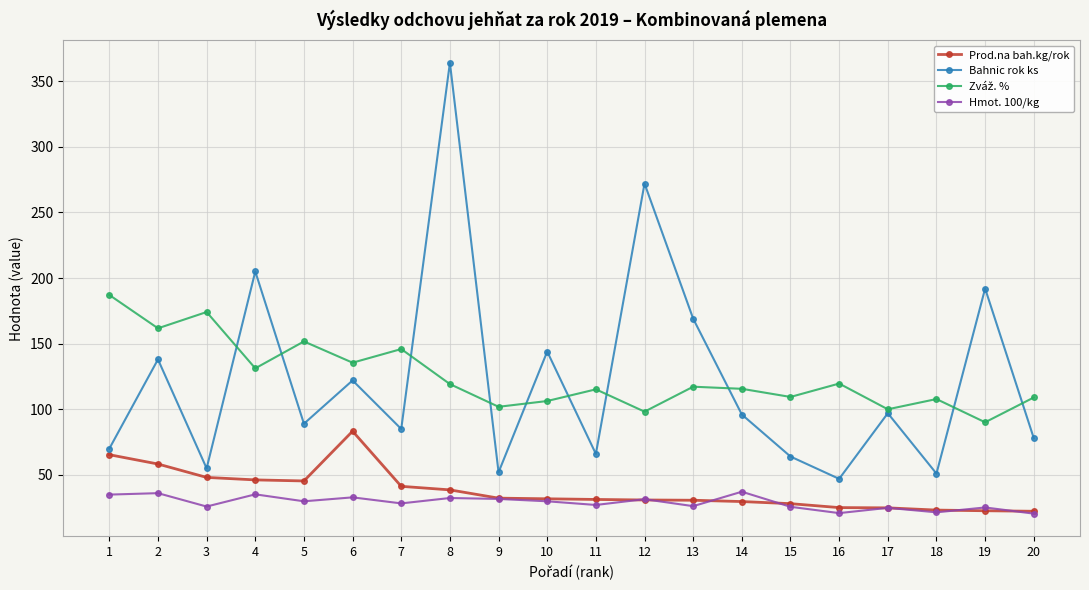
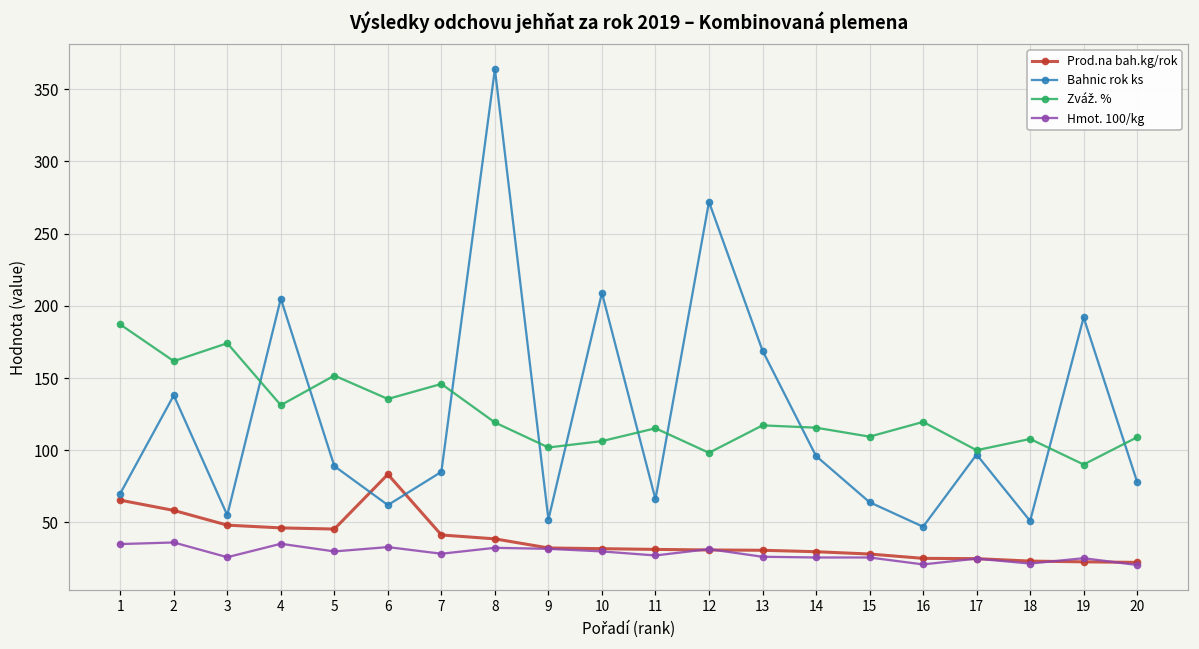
  {
    "Prod.na bah.kg/rok": {
      "1": 65,
      "2": 58,
      "3": 48,
      "4": 46,
      "5": 45,
      "6": 83,
      "7": 41,
      "8": 39,
      "11": 31,
      "13": 31,
      "14": 30,
      "15": 28,
      "16": 25,
      "19": 23
    },
    "Bahnic rok ks": {
      "1": 70,
      "2": 138,
      "3": 55,
      "4": 205,
      "5": 89,
-     "6": 122,
+     "6": 62,
      "7": 85,
      "8": 364,
      "9": 52,
-     "10": 144,
+     "10": 209,
      "11": 66,
      "12": 272,
      "13": 169,
      "14": 96,
      "15": 64,
      "16": 47,
      "17": 97,
      "18": 51,
      "19": 192,
      "20": 78
    },
    "Zváž. %": {
      "1": 187,
      "2": 162,
      "3": 174,
      "4": 131,
      "5": 152,
      "6": 136,
      "7": 146,
      "8": 119,
      "9": 102,
      "10": 106,
      "11": 115,
      "12": 98,
      "13": 117,
      "14": 116,
      "15": 109,
      "16": 120,
      "17": 100,
      "18": 108,
      "19": 90,
      "20": 109
    },
    "Hmot. 100/kg": {
      "1": 35,
      "2": 36,
      "3": 26,
      "4": 35,
      "5": 30,
      "6": 33,
      "7": 28,
      "8": 32,
      "11": 27,
      "13": 26,
-     "14": 37,
+     "14": 26,
      "15": 26,
      "16": 21,
      "19": 25
    }
  }
